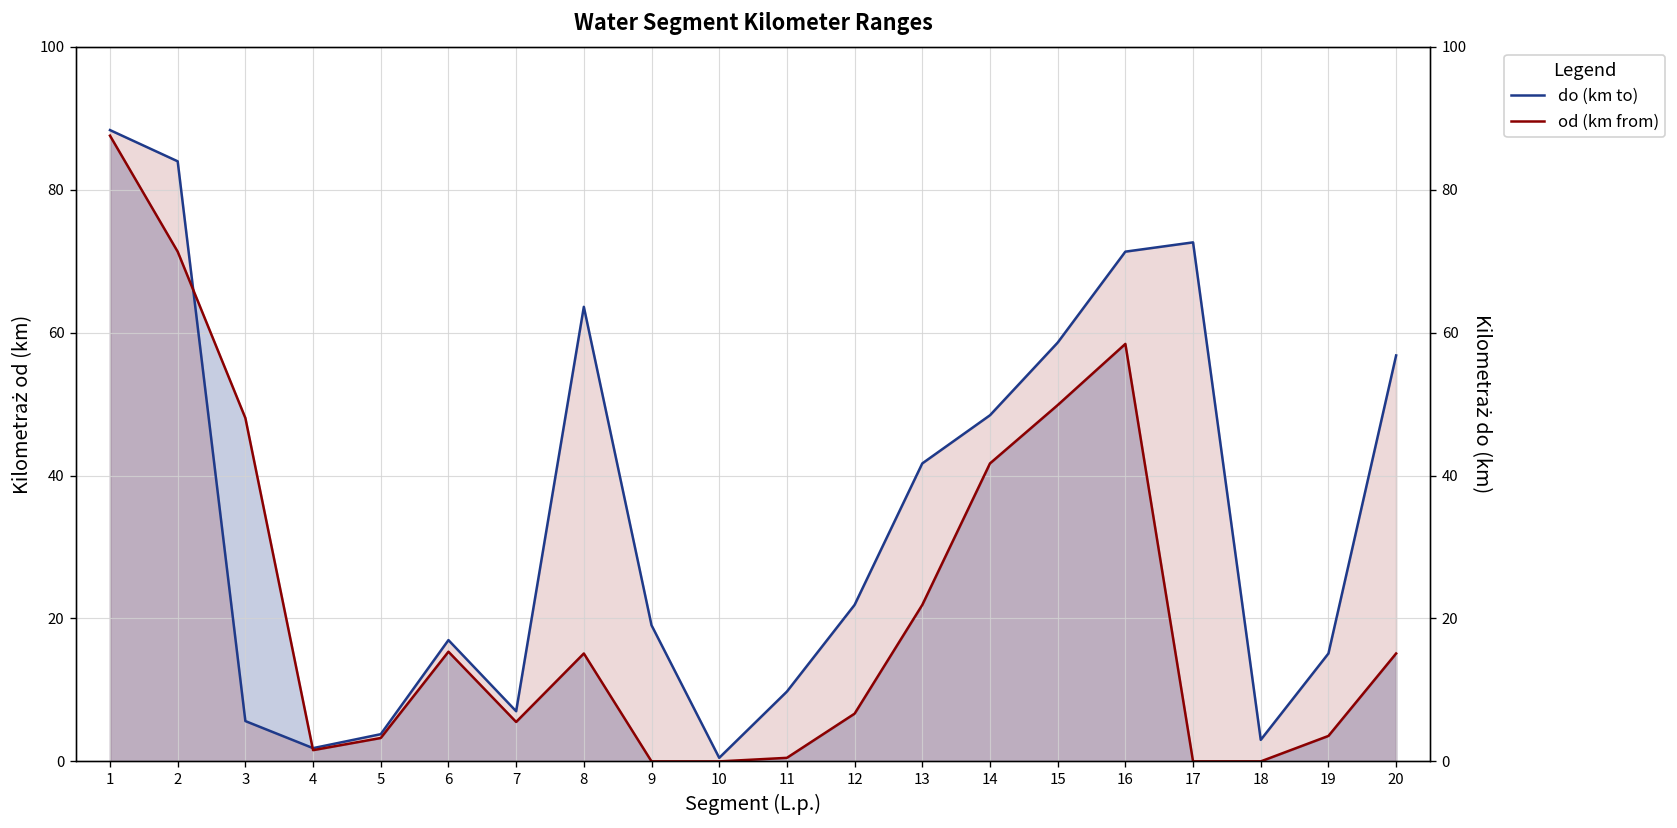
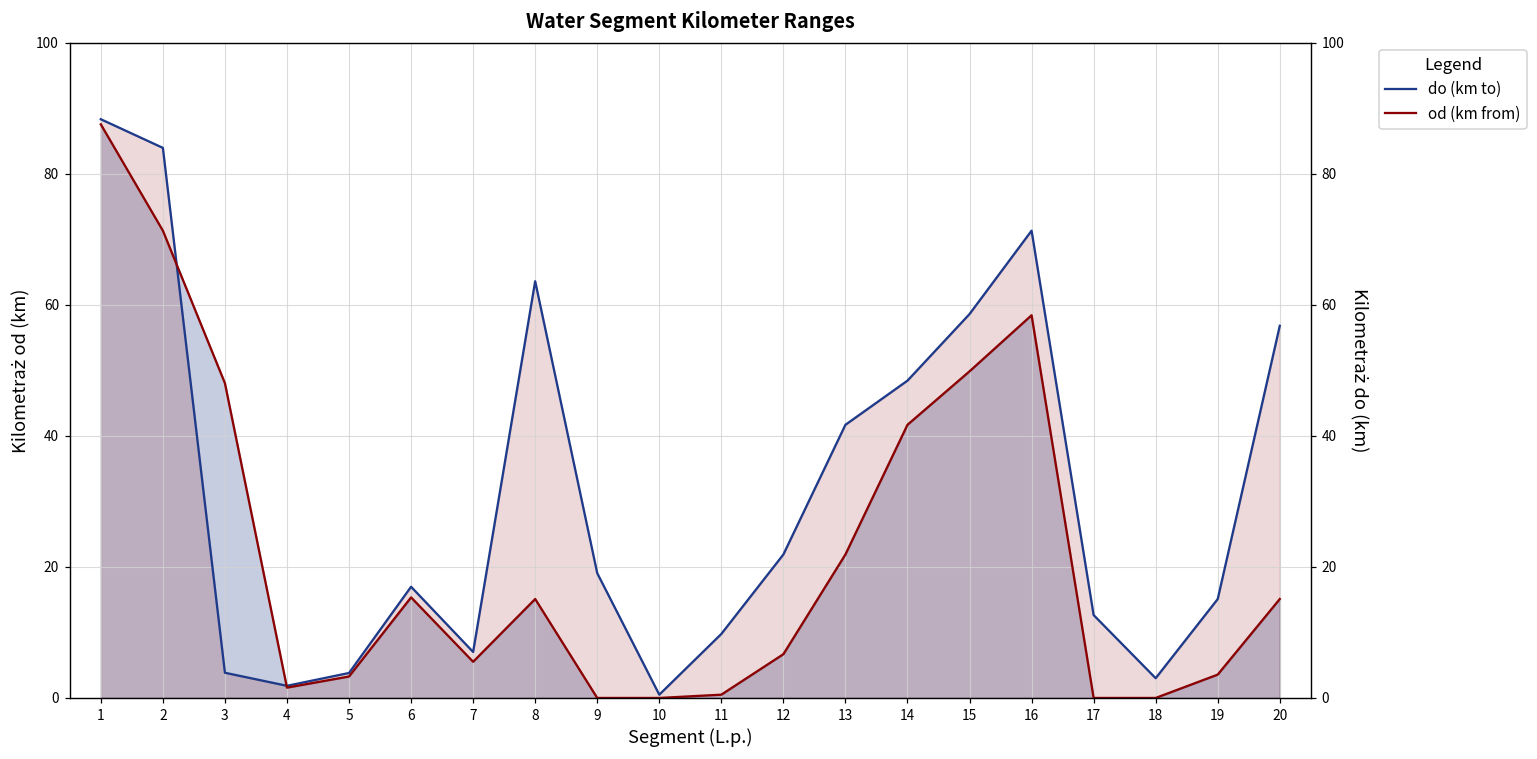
  {
    "do (km to)": {
      "1": 88,
      "2": 84,
-     "3": 6,
+     "3": 4,
      "5": 4,
      "6": 17,
      "7": 7,
      "8": 64,
      "9": 19,
      "10": 1,
      "11": 10,
      "12": 22,
      "13": 42,
      "14": 48,
      "15": 59,
      "16": 71,
-     "17": 73,
+     "17": 13,
      "18": 3,
      "19": 15,
      "20": 57
    },
    "od (km from)": {
      "1": 88,
      "2": 71,
      "3": 48,
      "5": 3,
      "6": 15,
      "7": 6,
      "8": 15,
      "9": 0,
      "10": 0,
      "11": 1,
      "12": 7,
      "13": 22,
      "14": 42,
      "15": 50,
      "16": 58,
      "17": 0,
      "18": 0,
      "19": 4,
      "20": 15
    }
  }
